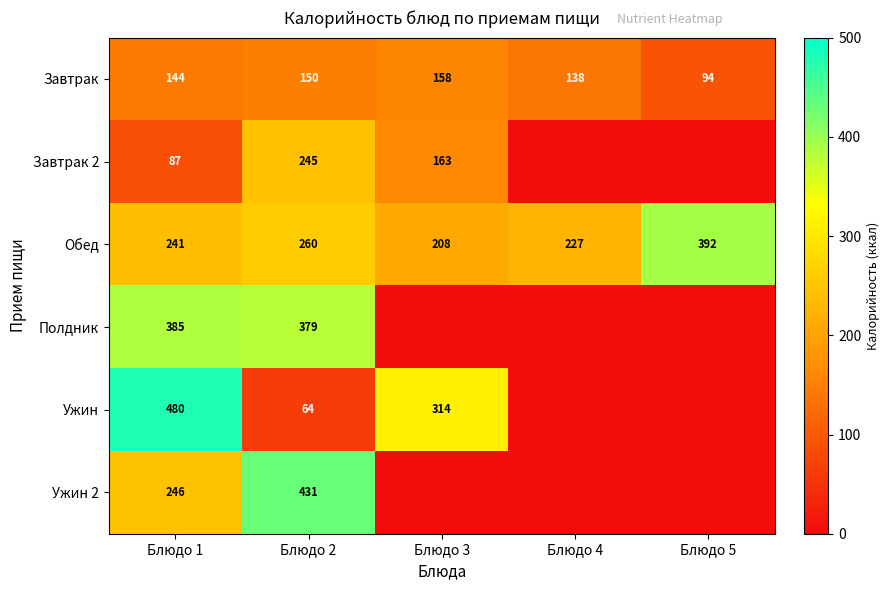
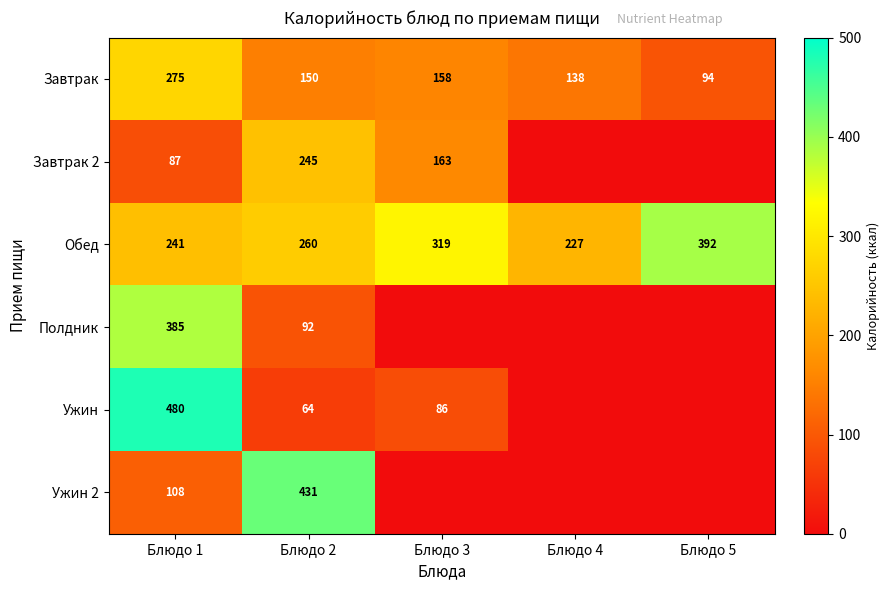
  {
    "Завтрак": {
-     "Блюдо 1": 144,
+     "Блюдо 1": 275,
      "Блюдо 2": 150,
      "Блюдо 3": 158,
      "Блюдо 4": 138,
      "Блюдо 5": 94
    },
    "Завтрак 2": {
      "Блюдо 1": 87,
      "Блюдо 2": 245,
      "Блюдо 3": 163
    },
    "Обед": {
      "Блюдо 1": 241,
      "Блюдо 2": 260,
-     "Блюдо 3": 208,
+     "Блюдо 3": 319,
      "Блюдо 4": 227,
      "Блюдо 5": 392
    },
    "Полдник": {
      "Блюдо 1": 385,
-     "Блюдо 2": 379
+     "Блюдо 2": 92
    },
    "Ужин": {
      "Блюдо 1": 480,
      "Блюдо 2": 64,
-     "Блюдо 3": 314
+     "Блюдо 3": 86
    },
    "Ужин 2": {
-     "Блюдо 1": 246,
+     "Блюдо 1": 108,
      "Блюдо 2": 431
    }
  }
